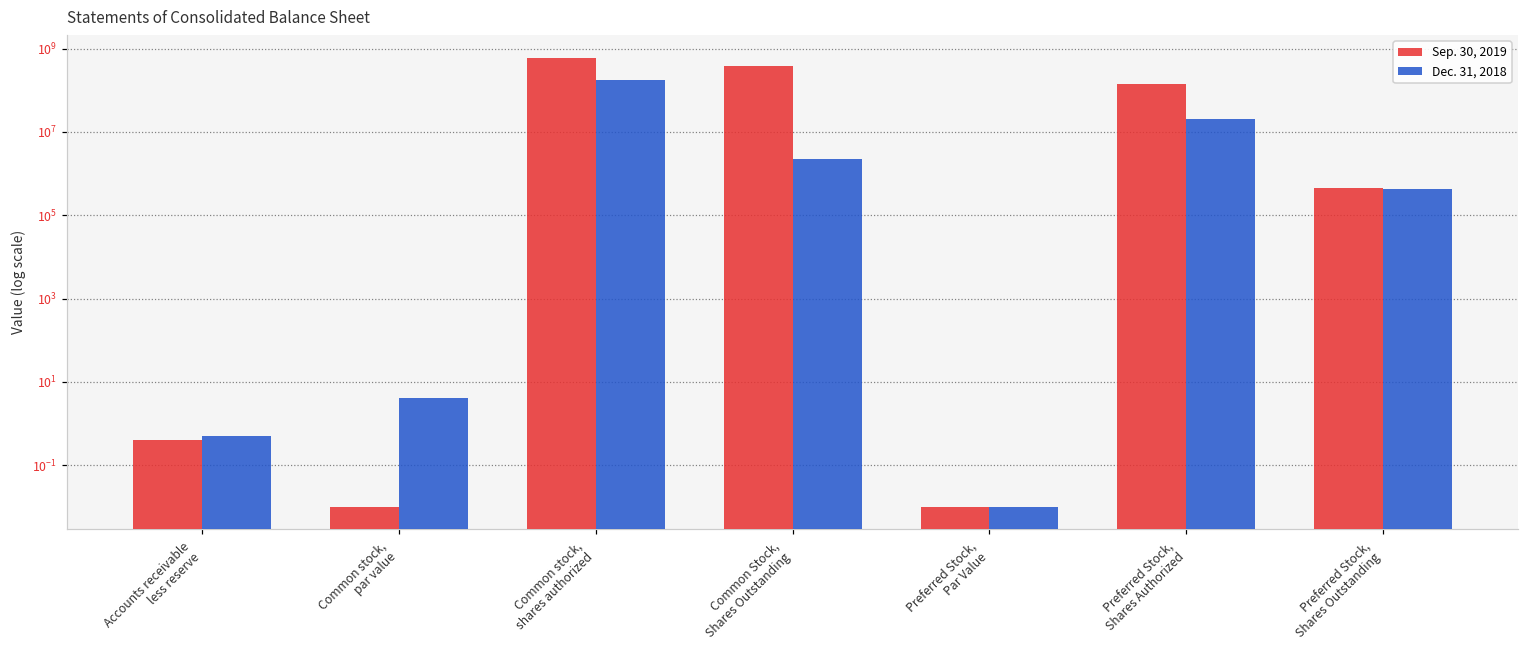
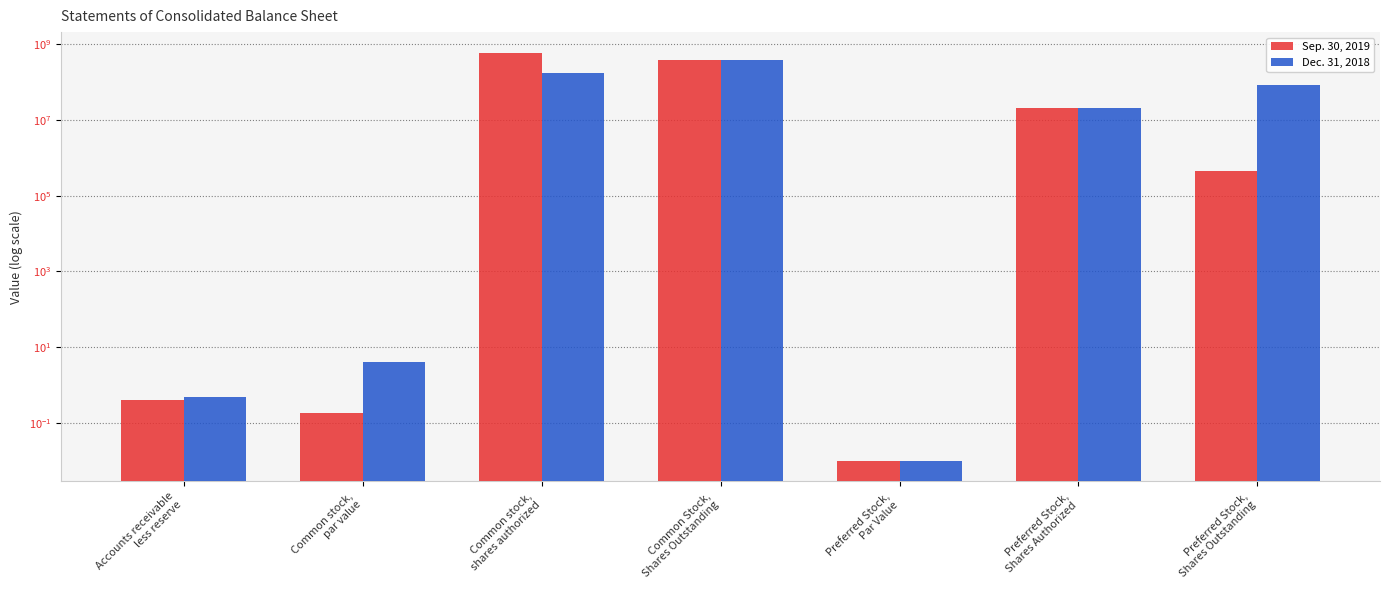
  {
    "Sep. 30, 2019": {
      "Accounts receivable less reserve": 0.4,
-     "Common stock, par value": 0.01,
+     "Common stock, par value": 0.2,
      "Common stock, shares authorized": 600000000,
      "Common Stock, Shares Outstanding": 400000000,
      "Preferred Stock, Par Value": 0.01,
-     "Preferred Stock, Shares Authorized": 140000000,
+     "Preferred Stock, Shares Authorized": 20000000,
      "Preferred Stock, Shares Outstanding": 400000
    },
    "Dec. 31, 2018": {
      "Accounts receivable less reserve": 0.5,
      "Common stock, par value": 4,
      "Common stock, shares authorized": 200000000,
-     "Common Stock, Shares Outstanding": 2000000,
+     "Common Stock, Shares Outstanding": 400000000,
      "Preferred Stock, Par Value": 0.010,
      "Preferred Stock, Shares Authorized": 20000000,
-     "Preferred Stock, Shares Outstanding": 400000
+     "Preferred Stock, Shares Outstanding": 90000000
    }
  }
